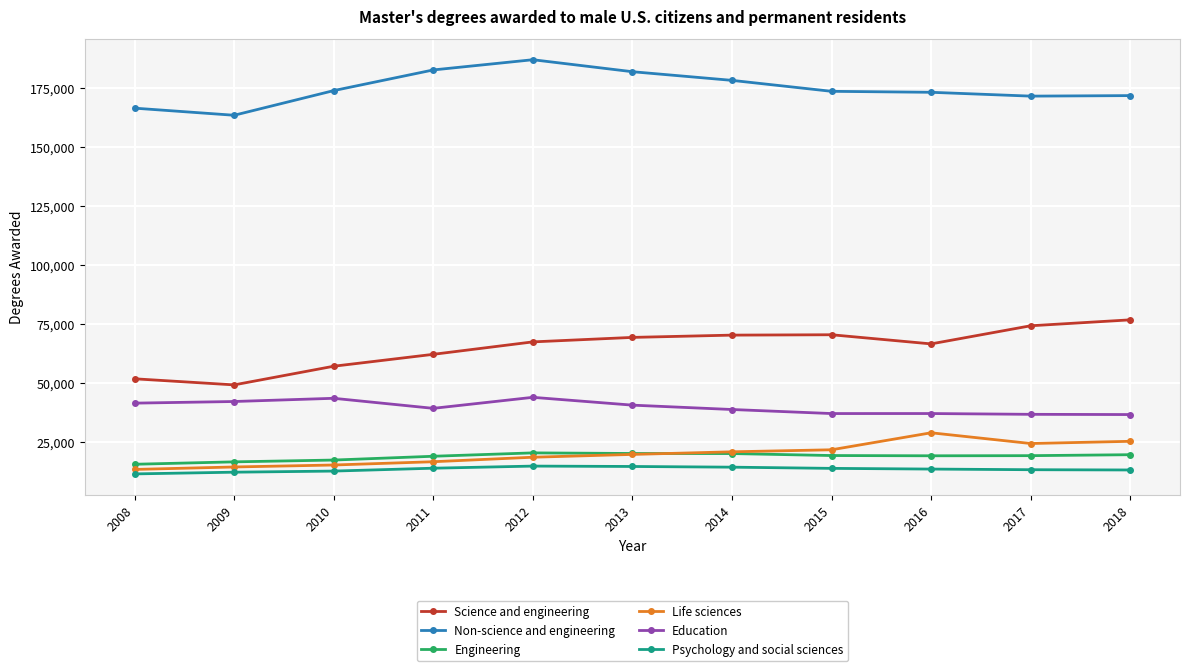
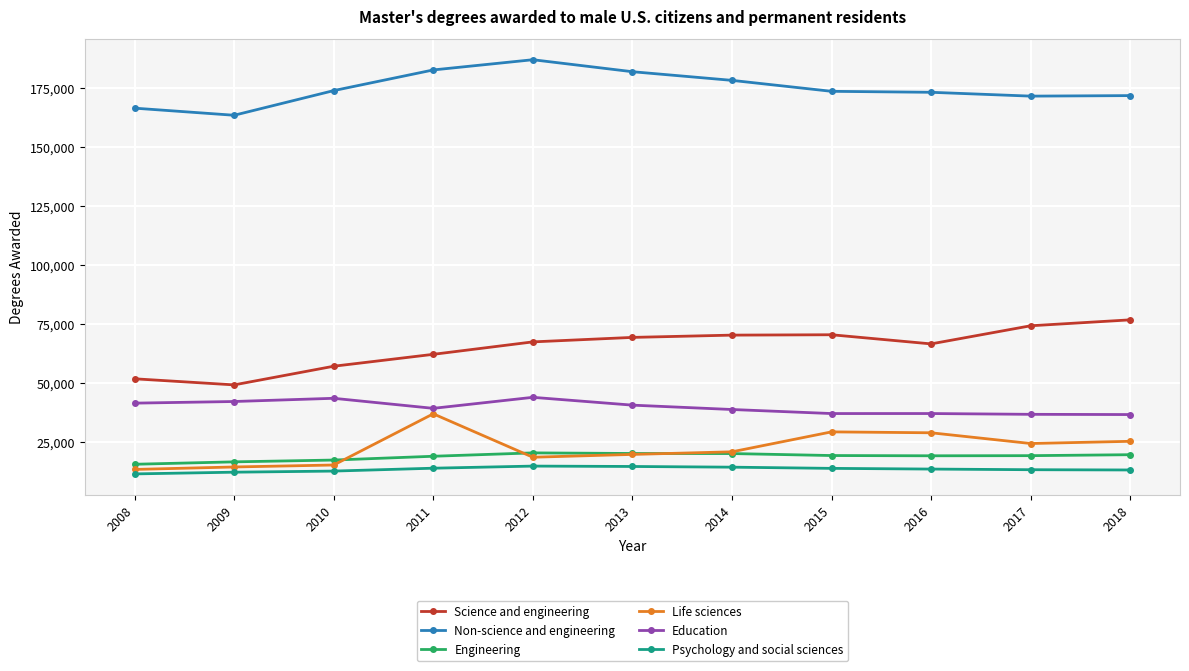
  {
    "Science and engineering": {
      "2008": "52,000",
      "2009": "49,000",
      "2010": "57,000",
      "2011": "62,000",
      "2012": "67,000",
      "2013": "69,000",
      "2014": "70,000",
      "2015": "70,000",
      "2016": "66,000",
      "2017": "74,000",
      "2018": "77,000"
    },
    "Non-science and engineering": {
      "2008": "166,000",
      "2009": "163,000",
      "2010": "174,000",
      "2011": "183,000",
      "2012": "187,000",
      "2013": "182,000",
      "2014": "178,000",
      "2015": "173,000",
      "2016": "173,000",
      "2017": "171,000",
      "2018": "172,000"
    },
    "Life sciences": {
      "2008": "13,000",
      "2009": "14,000",
      "2010": "15,000",
-     "2011": "16,000",
+     "2011": "37,000",
      "2012": "18,000",
-     "2015": "22,000",
+     "2015": "29,000",
      "2016": "29,000",
      "2017": "24,000",
      "2018": "25,000"
    },
    "Education": {
      "2008": "41,000",
      "2009": "42,000",
      "2010": "43,000",
      "2011": "39,000",
      "2012": "44,000",
      "2013": "40,000",
      "2014": "39,000",
      "2015": "37,000",
      "2016": "37,000",
      "2017": "37,000",
      "2018": "36,000"
    }
  }
